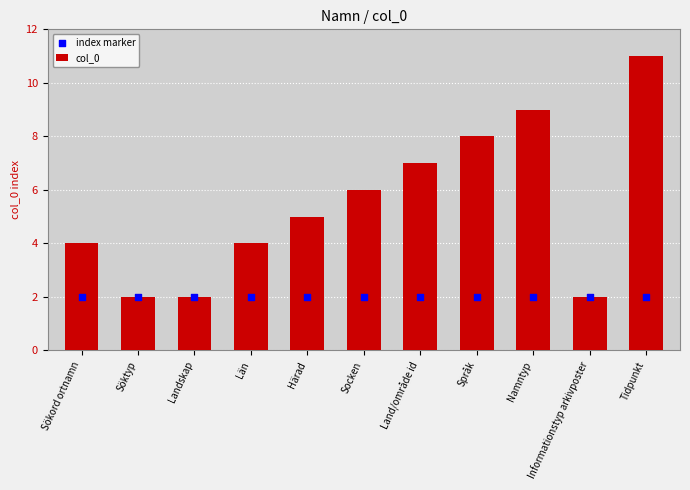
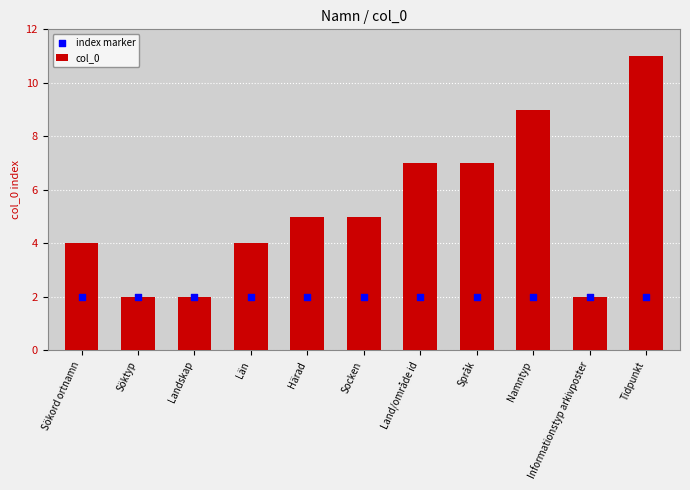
  {
    "col_0": {
      "Sökord ortnamn": 4,
      "Söktyp": 2,
      "Landskap": 2,
      "Län": 4,
      "Härad": 5,
-     "Socken": 6,
+     "Socken": 5,
      "Land/område id": 7,
-     "Språk": 8,
+     "Språk": 7,
      "Namntyp": 9,
      "Informationstyp arkivposter": 2,
      "Tidpunkt": 11
    }
  }
